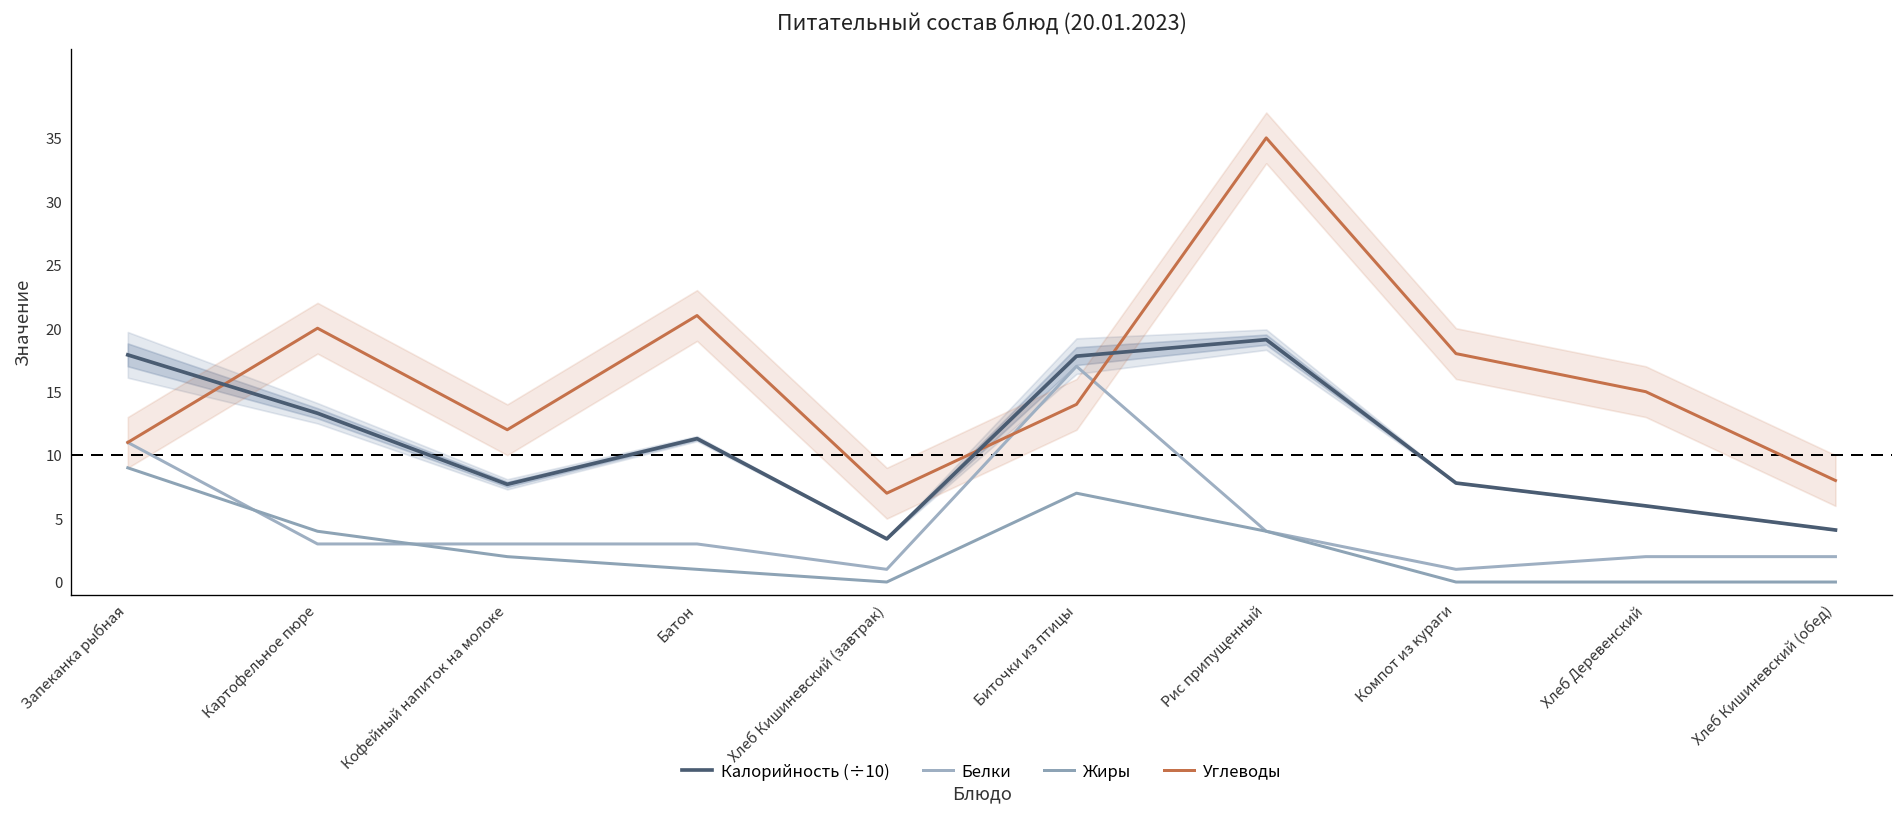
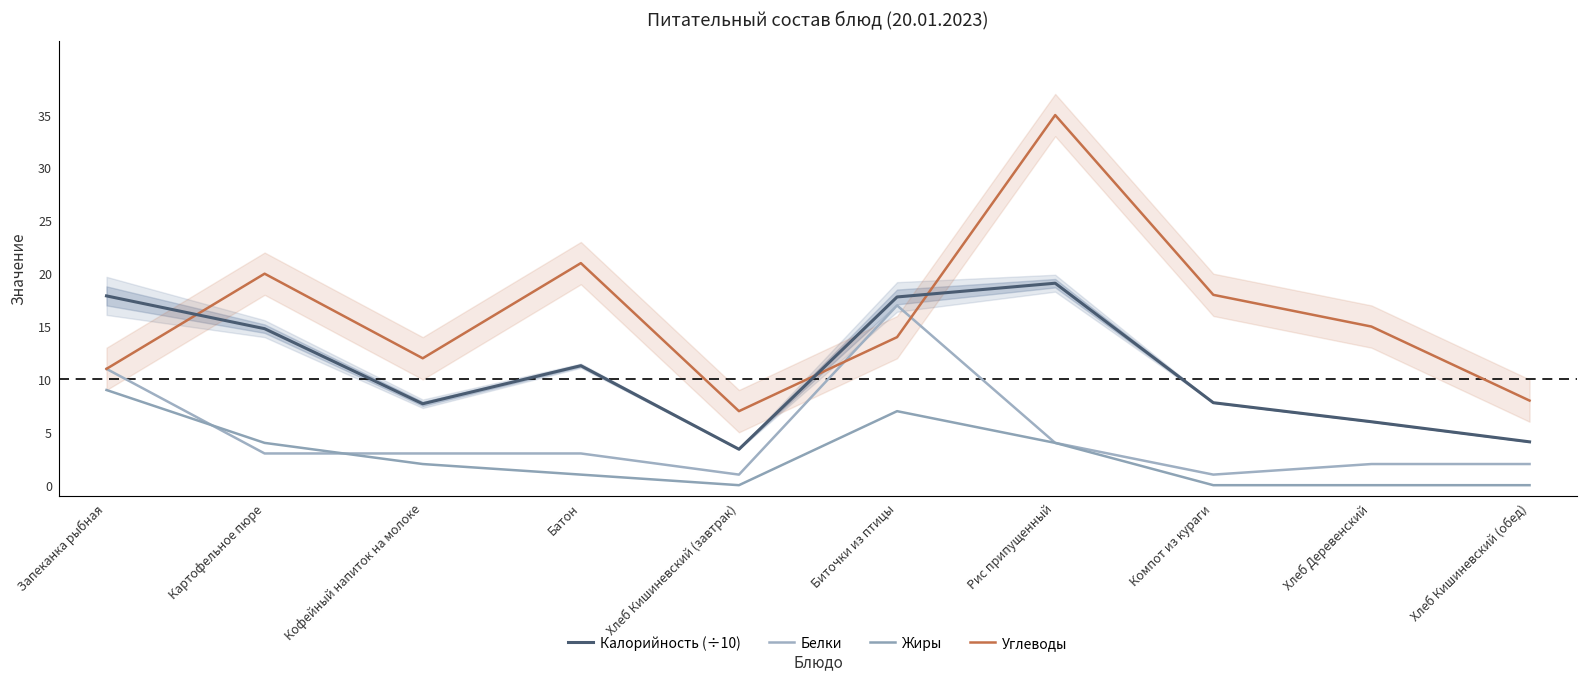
  {
    "Калорийность (÷10)": {
      "Запеканка рыбная": 17.9,
-     "Картофельное пюре": 13.3,
+     "Картофельное пюре": 14.8,
      "Биточки из птицы": 17.8,
      "Рис припущенный": 19.1
    }
  }
